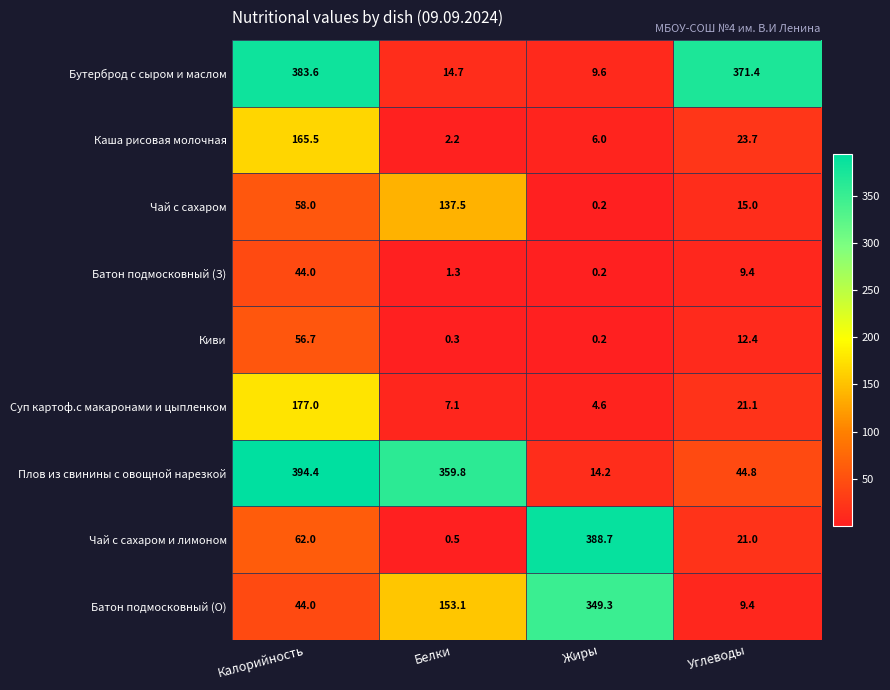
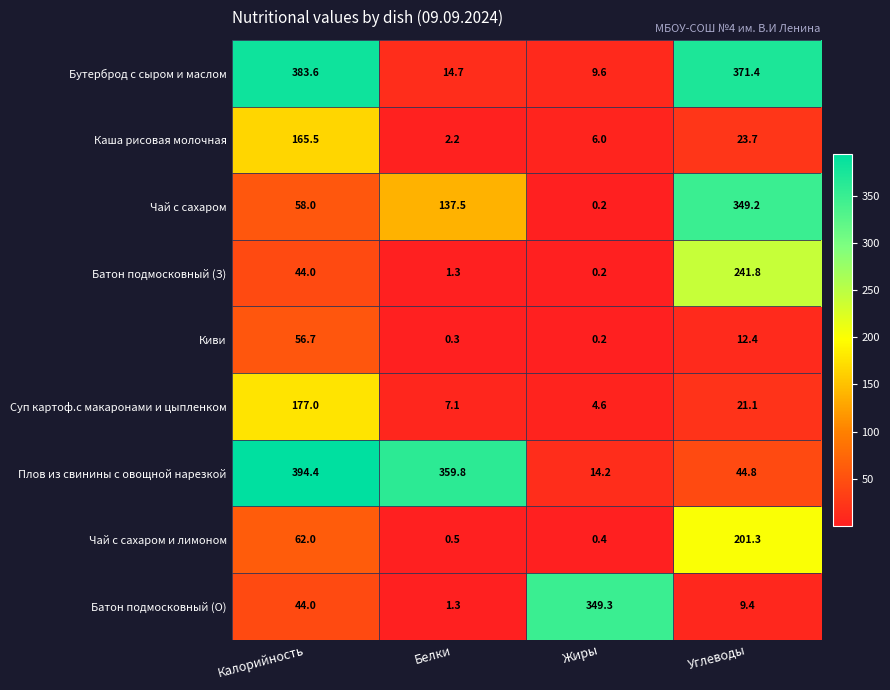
  {
    "Бутерброд с сыром и маслом": {
      "Калорийность": 383.6,
      "Белки": 14.7,
      "Жиры": 9.6,
      "Углеводы": 371.4
    },
    "Каша рисовая молочная": {
      "Калорийность": 165.5,
      "Белки": 2.2,
      "Жиры": 6.0,
      "Углеводы": 23.7
    },
    "Чай с сахаром": {
      "Калорийность": 58.0,
      "Белки": 137.5,
      "Жиры": 0.2,
-     "Углеводы": 15.0
+     "Углеводы": 349.2
    },
    "Батон подмосковный (З)": {
      "Калорийность": 44.0,
      "Белки": 1.3,
      "Жиры": 0.2,
-     "Углеводы": 9.4
+     "Углеводы": 241.8
    },
    "Киви": {
      "Калорийность": 56.7,
      "Белки": 0.3,
      "Жиры": 0.2,
      "Углеводы": 12.4
    },
    "Суп картоф.с макаронами и цыпленком": {
      "Калорийность": 177.0,
      "Белки": 7.1,
      "Жиры": 4.6,
      "Углеводы": 21.1
    },
    "Плов из свинины с овощной нарезкой": {
      "Калорийность": 394.4,
      "Белки": 359.8,
      "Жиры": 14.2,
      "Углеводы": 44.8
    },
    "Чай с сахаром и лимоном": {
      "Калорийность": 62.0,
      "Белки": 0.5,
-     "Жиры": 388.7,
-     "Углеводы": 21.0
+     "Жиры": 0.4,
+     "Углеводы": 201.3
    },
    "Батон подмосковный (О)": {
      "Калорийность": 44.0,
-     "Белки": 153.1,
+     "Белки": 1.3,
      "Жиры": 349.3,
      "Углеводы": 9.4
    }
  }
